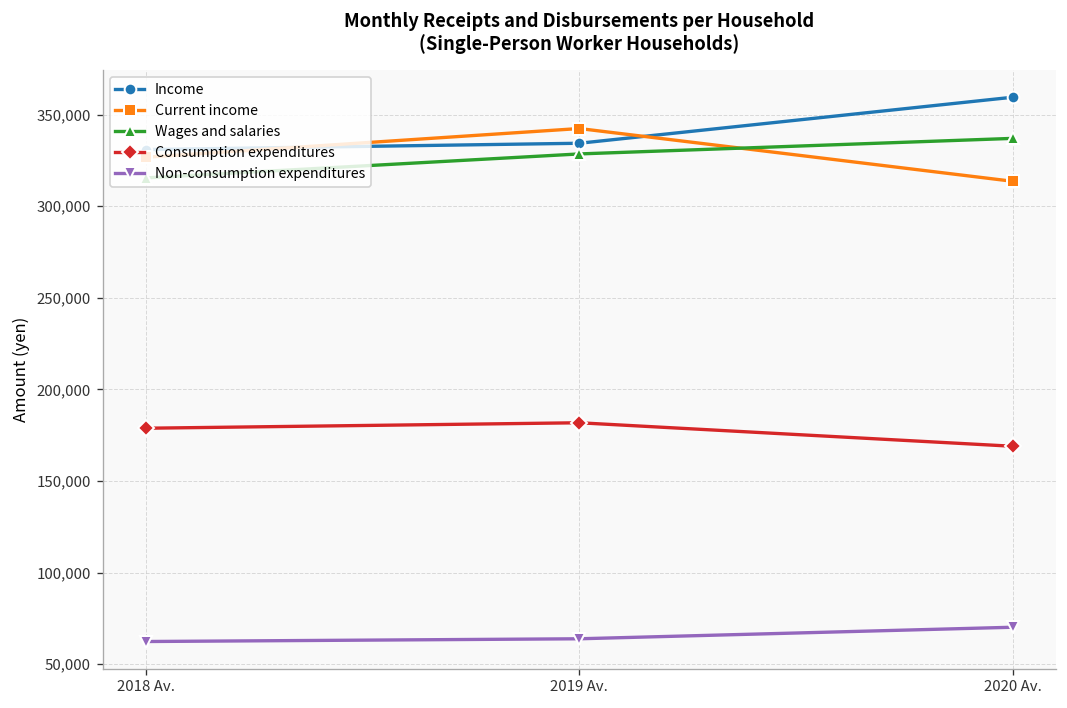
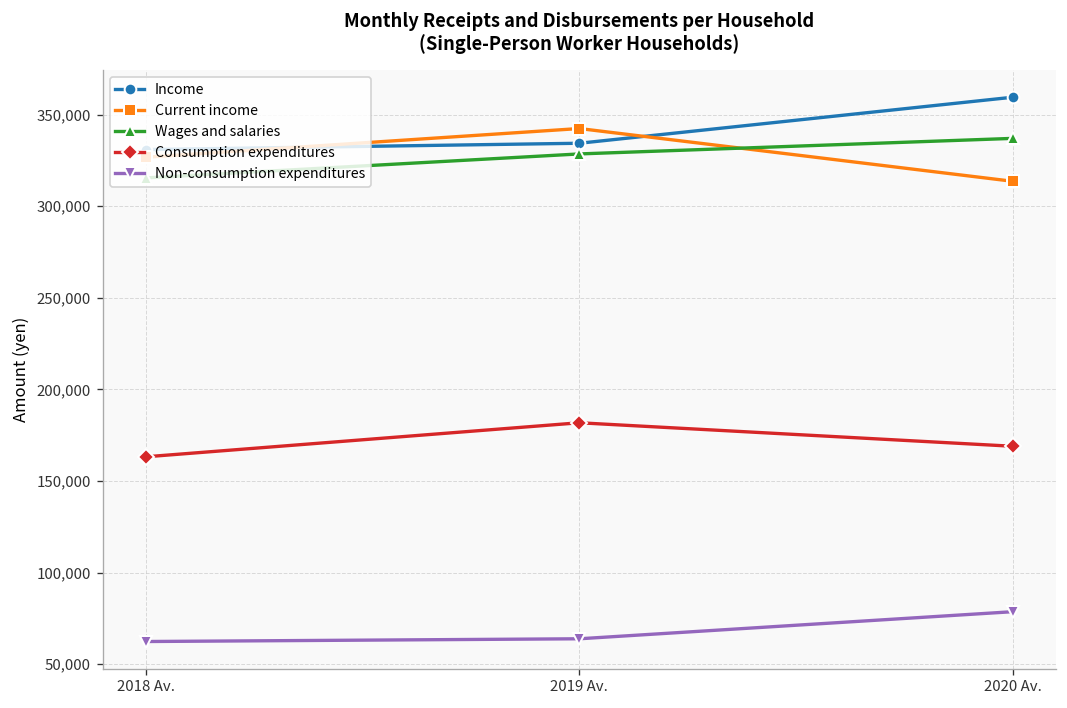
  {
    "Income": {
      "2019 Av.": "334,000",
      "2020 Av.": "359,000"
    },
    "Current income": {
      "2019 Av.": "342,000",
      "2020 Av.": "314,000"
    },
    "Wages and salaries": {
      "2019 Av.": "328,000",
      "2020 Av.": "337,000"
    },
    "Consumption expenditures": {
-     "2018 Av.": "179,000",
+     "2018 Av.": "163,000",
      "2019 Av.": "182,000",
      "2020 Av.": "169,000"
    },
    "Non-consumption expenditures": {
      "2018 Av.": "62,000",
      "2019 Av.": "64,000",
-     "2020 Av.": "70,000"
+     "2020 Av.": "79,000"
    }
  }
